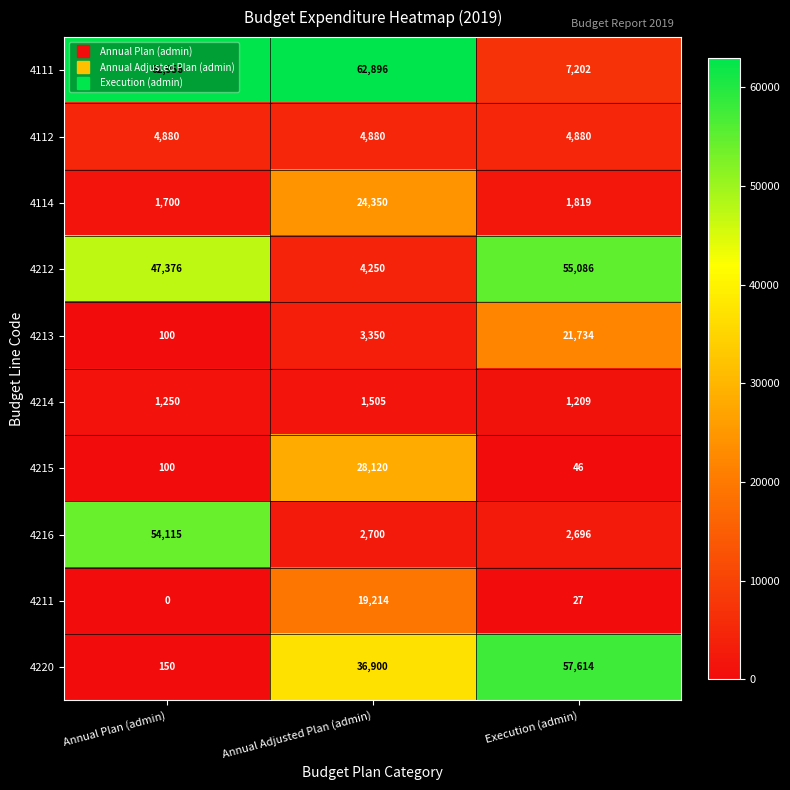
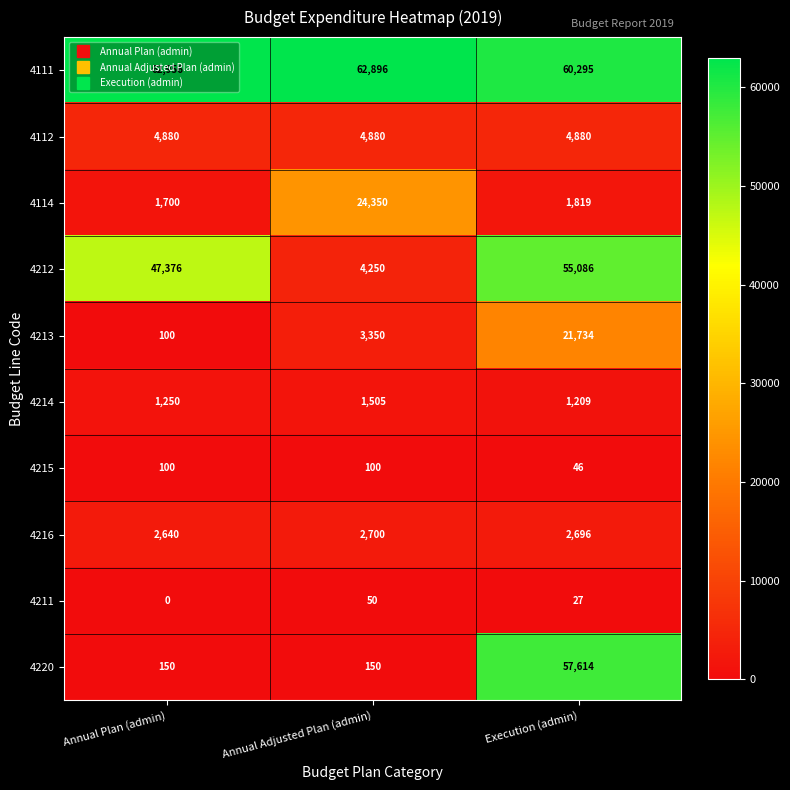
  {
    "4111": {
      "Annual Adjusted Plan (admin)": "62,896",
-     "Execution (admin)": "7,202"
+     "Execution (admin)": "60,295"
    },
    "4112": {
      "Annual Plan (admin)": "4,880",
      "Annual Adjusted Plan (admin)": "4,880",
      "Execution (admin)": "4,880"
    },
    "4114": {
      "Annual Plan (admin)": "1,700",
      "Annual Adjusted Plan (admin)": "24,350",
      "Execution (admin)": "1,819"
    },
    "4212": {
      "Annual Plan (admin)": "47,376",
      "Annual Adjusted Plan (admin)": "4,250",
      "Execution (admin)": "55,086"
    },
    "4213": {
      "Annual Plan (admin)": "100",
      "Annual Adjusted Plan (admin)": "3,350",
      "Execution (admin)": "21,734"
    },
    "4214": {
      "Annual Plan (admin)": "1,250",
      "Annual Adjusted Plan (admin)": "1,505",
      "Execution (admin)": "1,209"
    },
    "4215": {
      "Annual Plan (admin)": "100",
-     "Annual Adjusted Plan (admin)": "28,120",
+     "Annual Adjusted Plan (admin)": "100",
      "Execution (admin)": "46"
    },
    "4216": {
-     "Annual Plan (admin)": "54,115",
+     "Annual Plan (admin)": "2,640",
      "Annual Adjusted Plan (admin)": "2,700",
      "Execution (admin)": "2,696"
    },
    "4211": {
      "Annual Plan (admin)": "0",
-     "Annual Adjusted Plan (admin)": "19,214",
+     "Annual Adjusted Plan (admin)": "50",
      "Execution (admin)": "27"
    },
    "4220": {
      "Annual Plan (admin)": "150",
-     "Annual Adjusted Plan (admin)": "36,900",
+     "Annual Adjusted Plan (admin)": "150",
      "Execution (admin)": "57,614"
    }
  }
